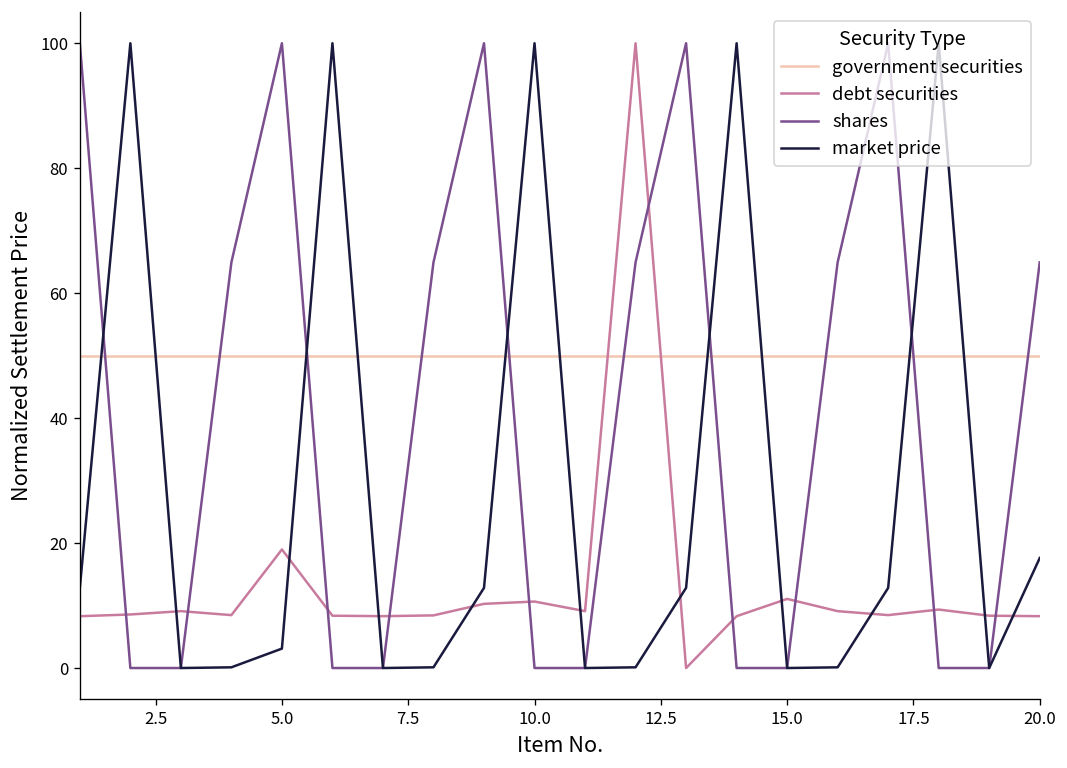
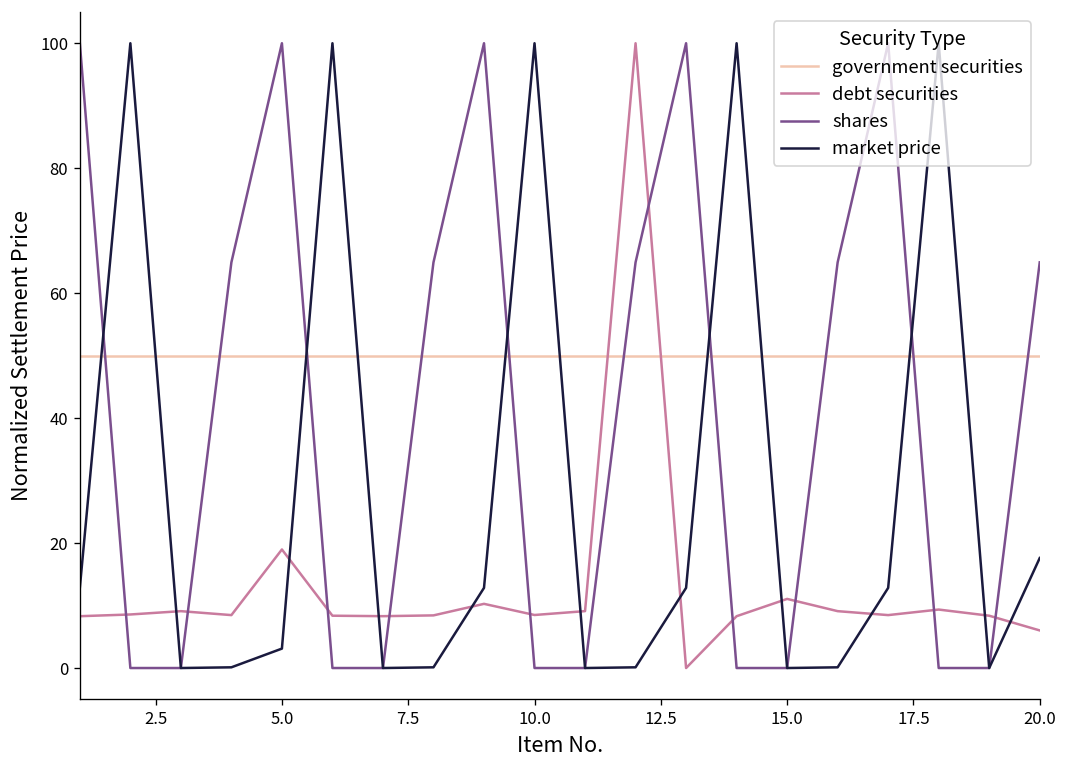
  {
    "government securities": {
      "5.0": 50,
      "10.0": 50,
      "15.0": 50,
      "20.0": 50
    },
    "debt securities": {
      "5.0": 19,
-     "10.0": 11,
+     "10.0": 8,
      "15.0": 11,
-     "20.0": 8
+     "20.0": 6
    },
    "shares": {
      "5.0": 100,
      "10.0": 0,
      "20.0": 65
    },
    "market price": {
      "5.0": 3,
      "10.0": 100,
      "20.0": 18
    }
  }
